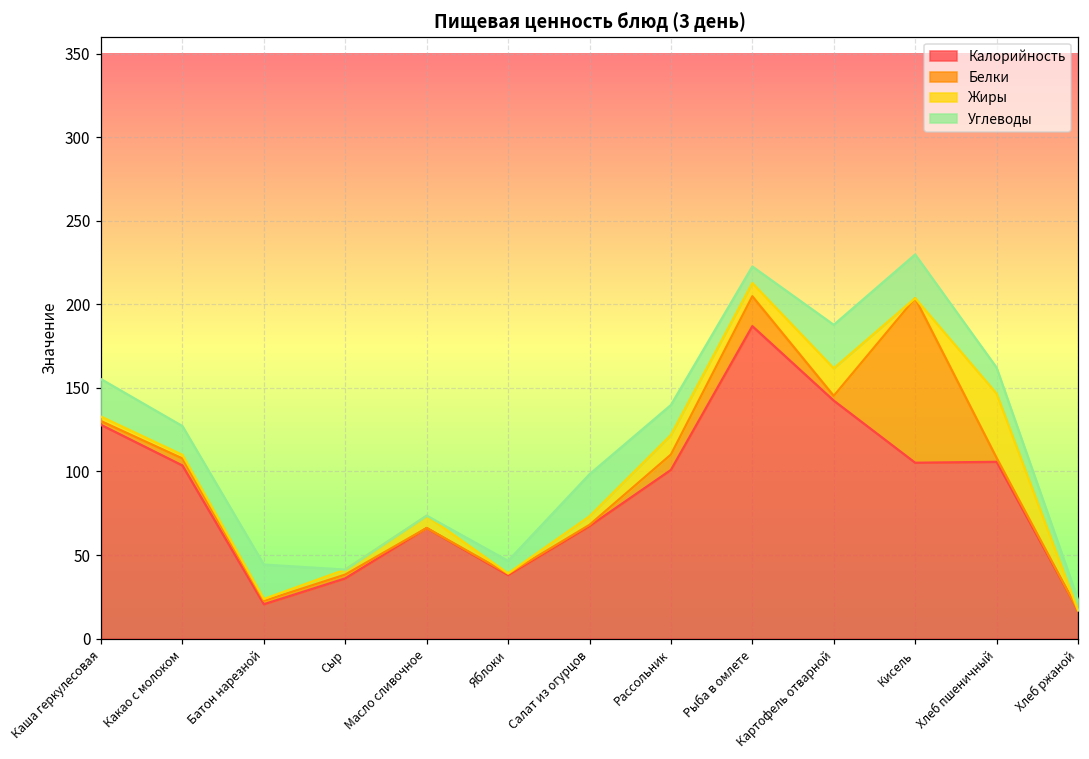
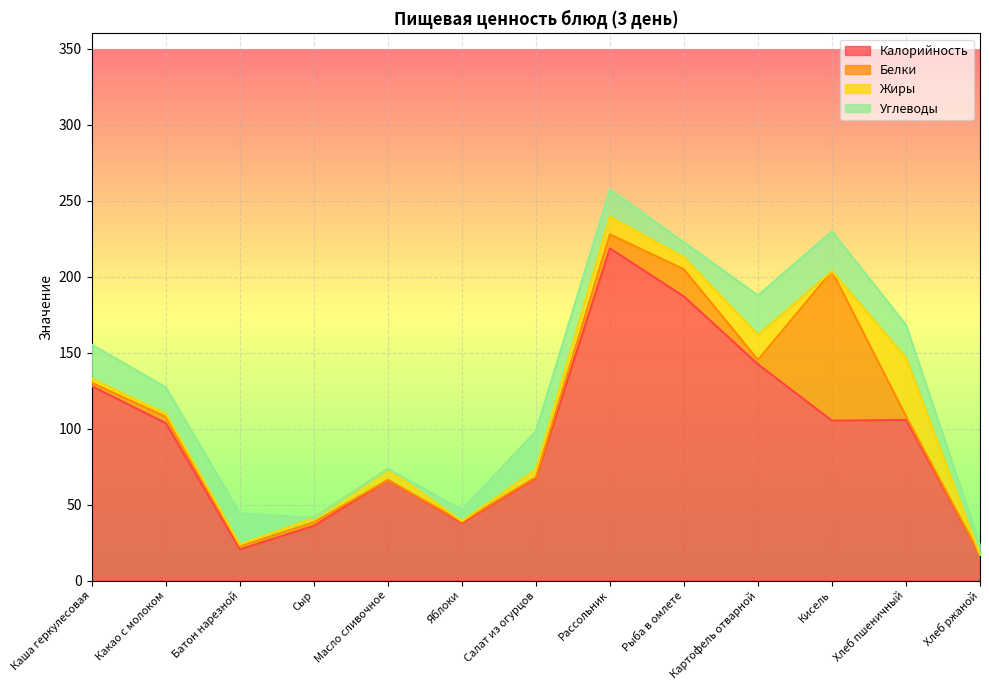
  {
    "Калорийность": {
      "Каша геркулесовая": 128,
      "Какао с молоком": 104,
      "Батон нарезной": 21,
      "Сыр": 36,
-     "Рассольник": 101,
+     "Рассольник": 219,
      "Рыба в омлете": 187,
      "Картофель отварной": 142,
      "Кисель": 105,
      "Хлеб пшеничный": 106
    },
    "Белки": {
      "Каша геркулесовая": 2,
      "Какао с молоком": 4,
      "Сыр": 2,
      "Рассольник": 9,
      "Рыба в омлете": 18,
      "Картофель отварной": 3,
      "Хлеб пшеничный": 2
    },
    "Жиры": {
      "Каша геркулесовая": 3,
      "Какао с молоком": 2,
      "Салат из огурцов": 5,
      "Рассольник": 12,
      "Рыба в омлете": 8,
      "Картофель отварной": 16,
      "Хлеб пшеничный": 38
    },
    "Углеводы": {
      "Каша геркулесовая": 22,
      "Какао с молоком": 17,
      "Батон нарезной": 21,
      "Яблоки": 8,
      "Салат из огурцов": 25,
      "Рассольник": 18,
      "Рыба в омлете": 10,
      "Картофель отварной": 26,
      "Кисель": 26,
-     "Хлеб пшеничный": 16,
+     "Хлеб пшеничный": 22,
      "Хлеб ржаной": 6
    }
  }
